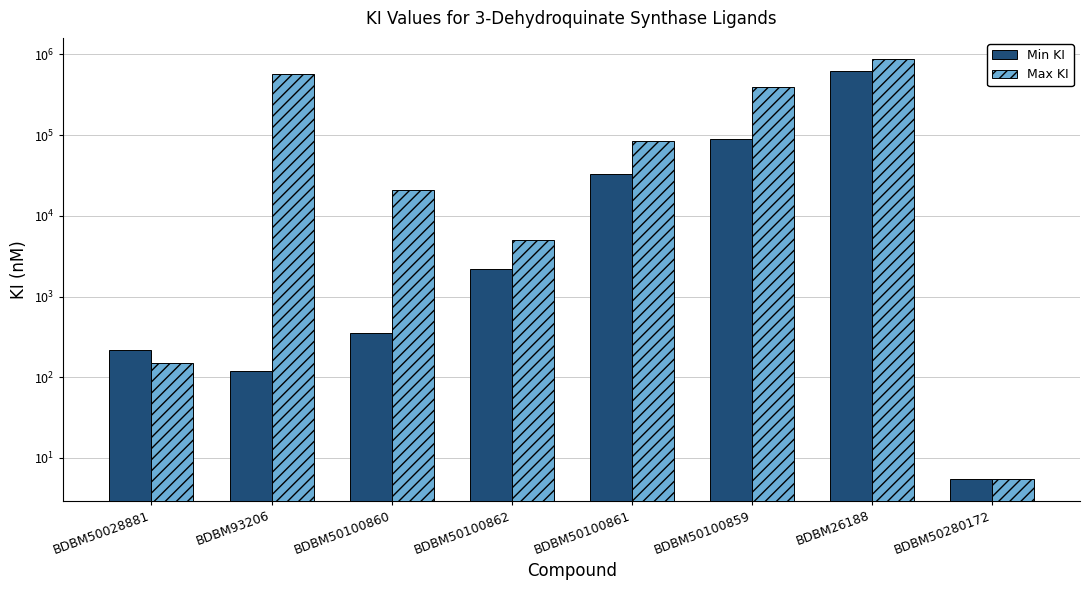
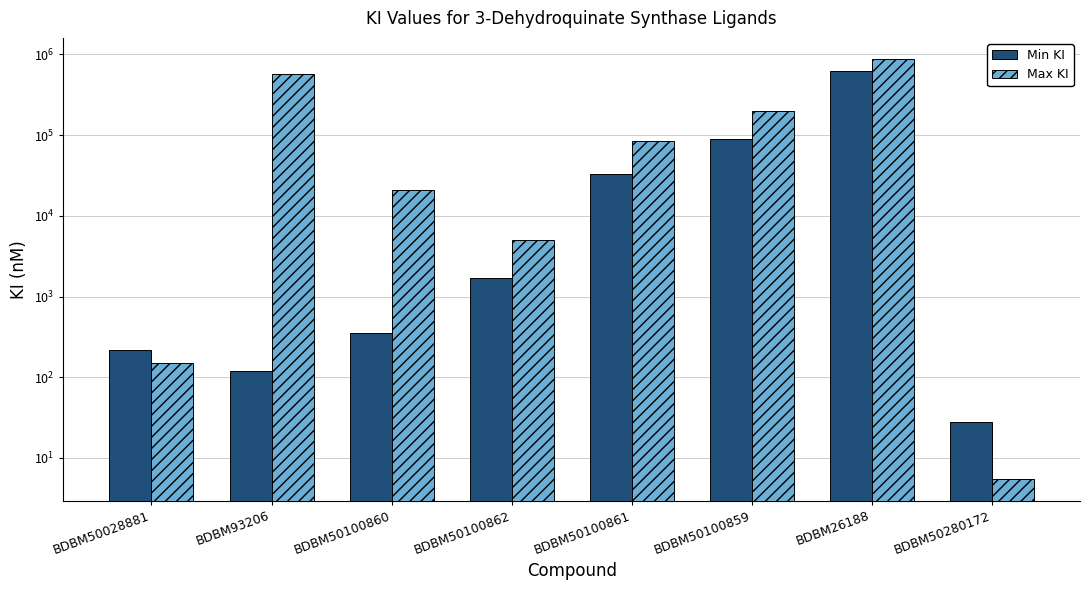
  {
    "Min KI": {
      "BDBM50028881": 220,
      "BDBM93206": 120,
      "BDBM50100860": 350,
-     "BDBM50100862": 2200,
+     "BDBM50100862": 1700,
      "BDBM50100861": 33000,
      "BDBM50100859": 90000,
      "BDBM26188": 600000,
-     "BDBM50280172": 5
+     "BDBM50280172": 28
    },
    "Max KI": {
      "BDBM50028881": 150,
      "BDBM93206": 600000,
      "BDBM50100860": 21000,
      "BDBM50100862": 5000,
      "BDBM50100861": 80000,
-     "BDBM50100859": 400000,
+     "BDBM50100859": 200000,
      "BDBM26188": 900000,
      "BDBM50280172": 5
    }
  }
